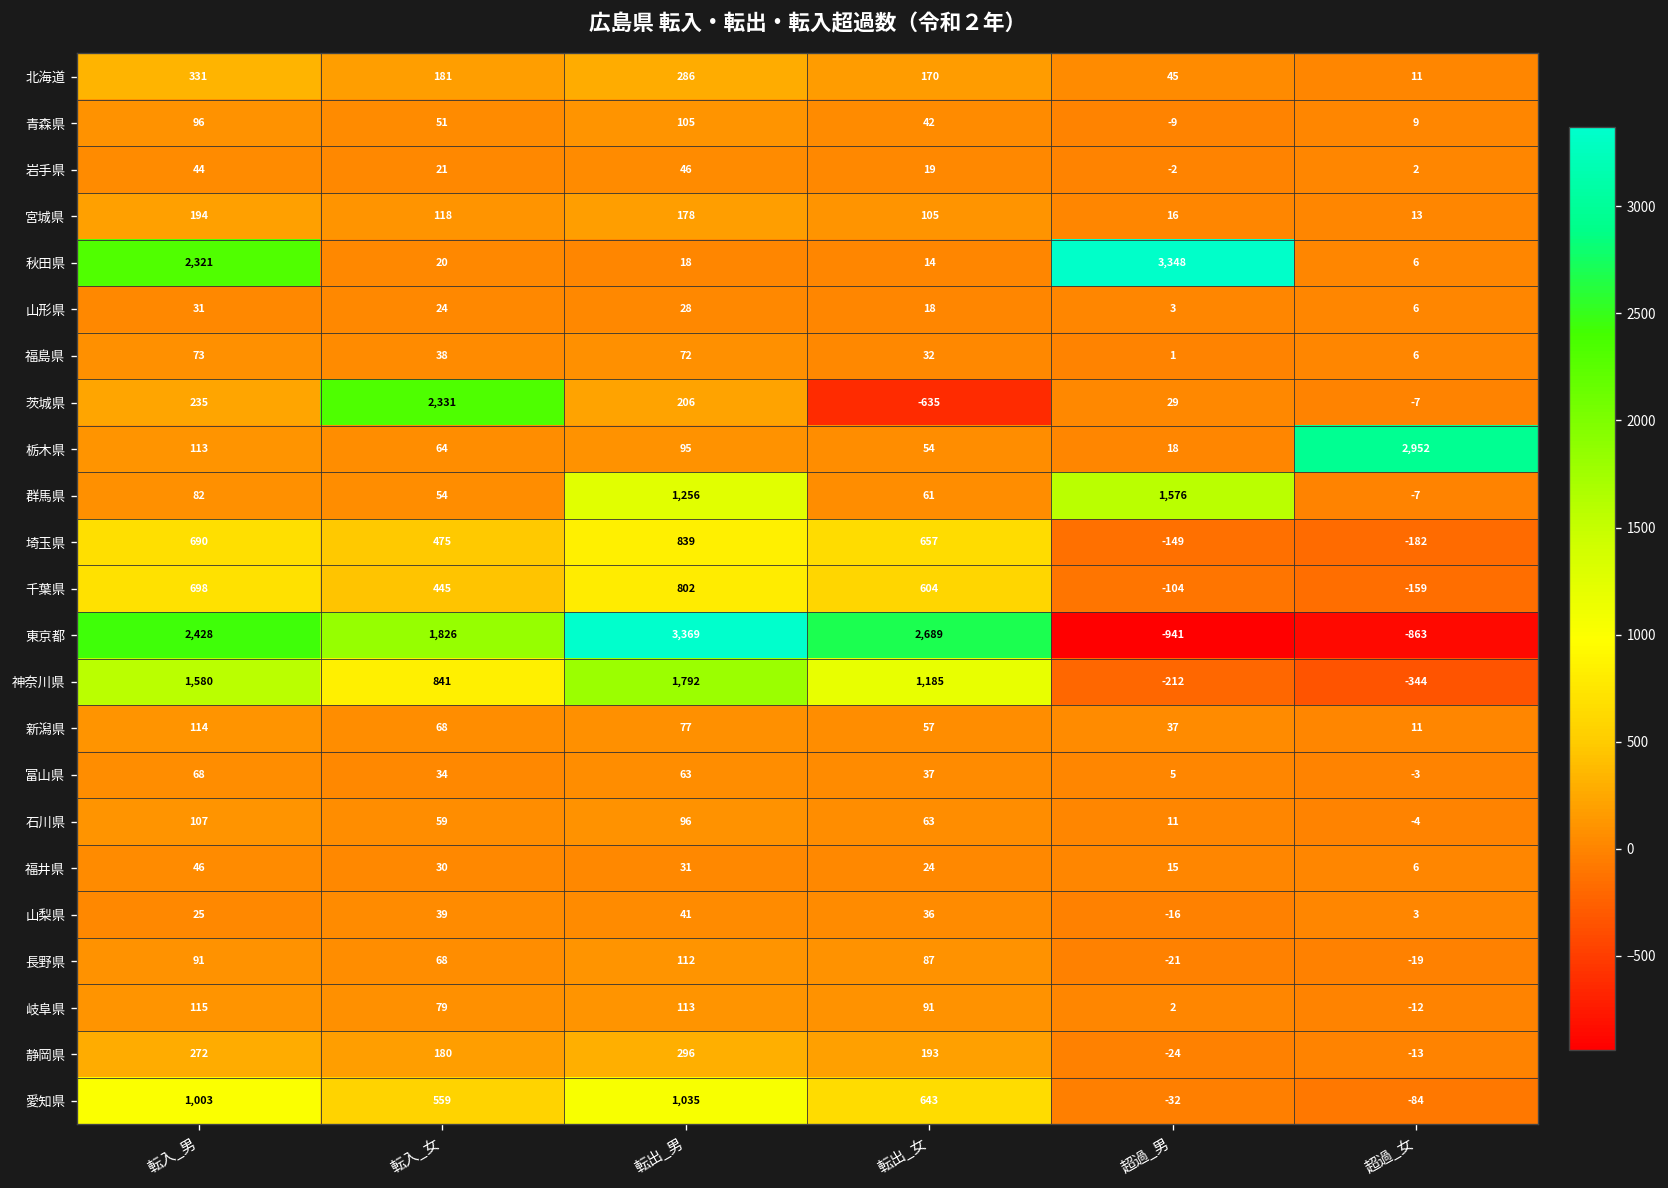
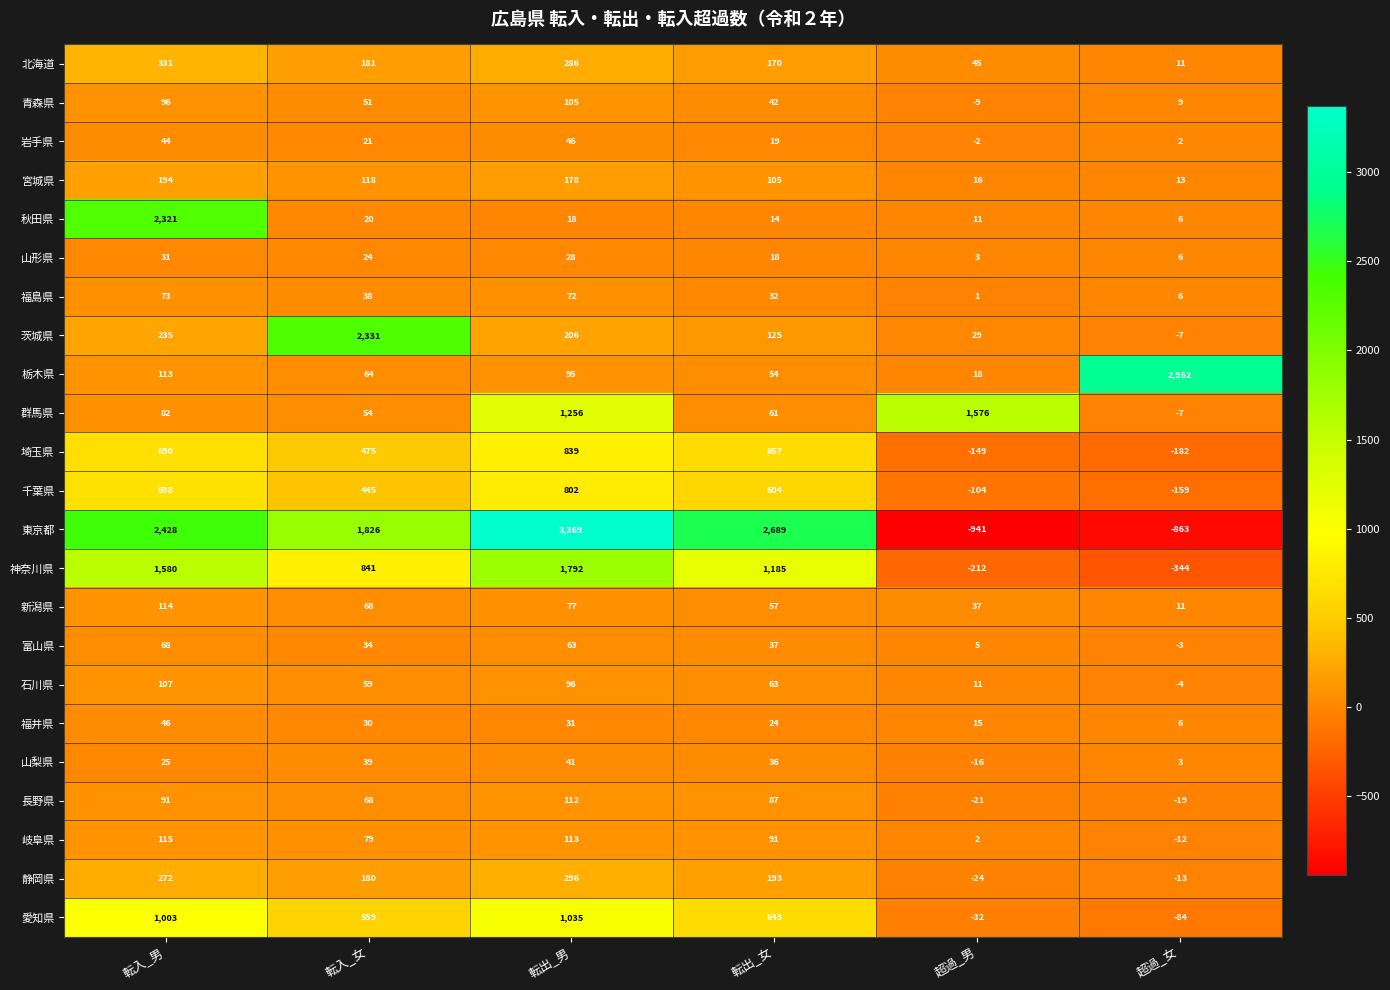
  {
    "北海道": {
      "転入_男": "331",
      "転入_女": "181",
      "転出_男": "286",
      "転出_女": "170",
      "超過_男": "45",
      "超過_女": "11"
    },
    "青森県": {
      "転入_男": "96",
      "転入_女": "51",
      "転出_男": "105",
      "転出_女": "42",
      "超過_男": "-9",
      "超過_女": "9"
    },
    "岩手県": {
      "転入_男": "44",
      "転入_女": "21",
      "転出_男": "46",
      "転出_女": "19",
      "超過_男": "-2",
      "超過_女": "2"
    },
    "宮城県": {
      "転入_男": "194",
      "転入_女": "118",
      "転出_男": "178",
      "転出_女": "105",
      "超過_男": "16",
      "超過_女": "13"
    },
    "秋田県": {
      "転入_男": "2,321",
      "転入_女": "20",
      "転出_男": "18",
      "転出_女": "14",
-     "超過_男": "3,348",
+     "超過_男": "11",
      "超過_女": "6"
    },
    "山形県": {
      "転入_男": "31",
      "転入_女": "24",
      "転出_男": "28",
      "転出_女": "18",
      "超過_男": "3",
      "超過_女": "6"
    },
    "福島県": {
      "転入_男": "73",
      "転入_女": "38",
      "転出_男": "72",
      "転出_女": "32",
      "超過_男": "1",
      "超過_女": "6"
    },
    "茨城県": {
      "転入_男": "235",
      "転入_女": "2,331",
      "転出_男": "206",
-     "転出_女": "-635",
+     "転出_女": "125",
      "超過_男": "29",
      "超過_女": "-7"
    },
    "栃木県": {
      "転入_男": "113",
      "転入_女": "64",
      "転出_男": "95",
      "転出_女": "54",
      "超過_男": "18",
      "超過_女": "2,952"
    },
    "群馬県": {
      "転入_男": "82",
      "転入_女": "54",
      "転出_男": "1,256",
      "転出_女": "61",
      "超過_男": "1,576",
      "超過_女": "-7"
    },
    "埼玉県": {
      "転入_男": "690",
      "転入_女": "475",
      "転出_男": "839",
      "転出_女": "657",
      "超過_男": "-149",
      "超過_女": "-182"
    },
    "千葉県": {
      "転入_男": "698",
      "転入_女": "445",
      "転出_男": "802",
      "転出_女": "604",
      "超過_男": "-104",
      "超過_女": "-159"
    },
    "東京都": {
      "転入_男": "2,428",
      "転入_女": "1,826",
      "転出_男": "3,369",
      "転出_女": "2,689",
      "超過_男": "-941",
      "超過_女": "-863"
    },
    "神奈川県": {
      "転入_男": "1,580",
      "転入_女": "841",
      "転出_男": "1,792",
      "転出_女": "1,185",
      "超過_男": "-212",
      "超過_女": "-344"
    },
    "新潟県": {
      "転入_男": "114",
      "転入_女": "68",
      "転出_男": "77",
      "転出_女": "57",
      "超過_男": "37",
      "超過_女": "11"
    },
    "富山県": {
      "転入_男": "68",
      "転入_女": "34",
      "転出_男": "63",
      "転出_女": "37",
      "超過_男": "5",
      "超過_女": "-3"
    },
    "石川県": {
      "転入_男": "107",
      "転入_女": "59",
      "転出_男": "96",
      "転出_女": "63",
      "超過_男": "11",
      "超過_女": "-4"
    },
    "福井県": {
      "転入_男": "46",
      "転入_女": "30",
      "転出_男": "31",
      "転出_女": "24",
      "超過_男": "15",
      "超過_女": "6"
    },
    "山梨県": {
      "転入_男": "25",
      "転入_女": "39",
      "転出_男": "41",
      "転出_女": "36",
      "超過_男": "-16",
      "超過_女": "3"
    },
    "長野県": {
      "転入_男": "91",
      "転入_女": "68",
      "転出_男": "112",
      "転出_女": "87",
      "超過_男": "-21",
      "超過_女": "-19"
    },
    "岐阜県": {
      "転入_男": "115",
      "転入_女": "79",
      "転出_男": "113",
      "転出_女": "91",
      "超過_男": "2",
      "超過_女": "-12"
    },
    "静岡県": {
      "転入_男": "272",
      "転入_女": "180",
      "転出_男": "296",
      "転出_女": "193",
      "超過_男": "-24",
      "超過_女": "-13"
    },
    "愛知県": {
      "転入_男": "1,003",
      "転入_女": "559",
      "転出_男": "1,035",
      "転出_女": "643",
      "超過_男": "-32",
      "超過_女": "-84"
    }
  }
